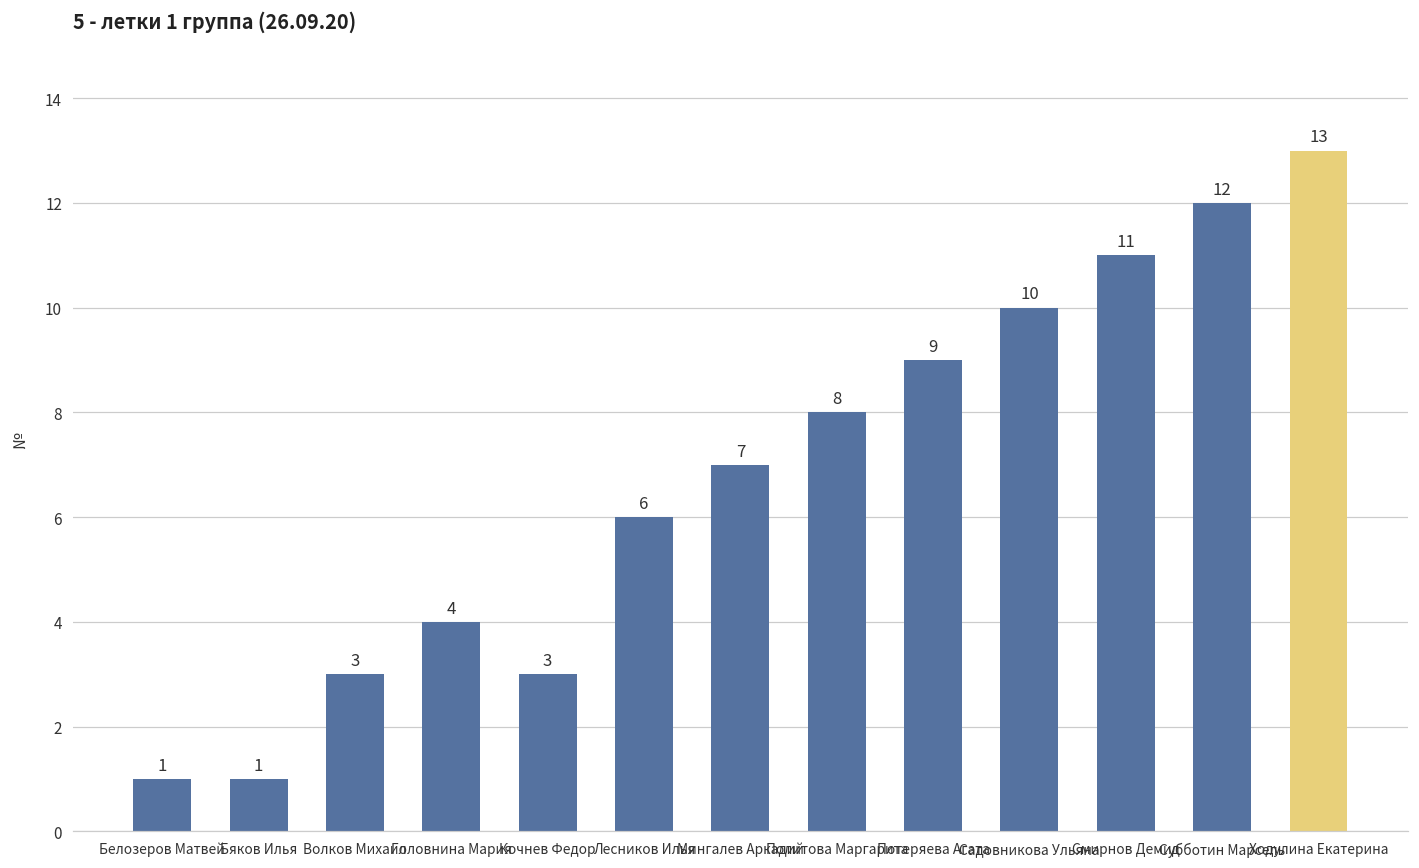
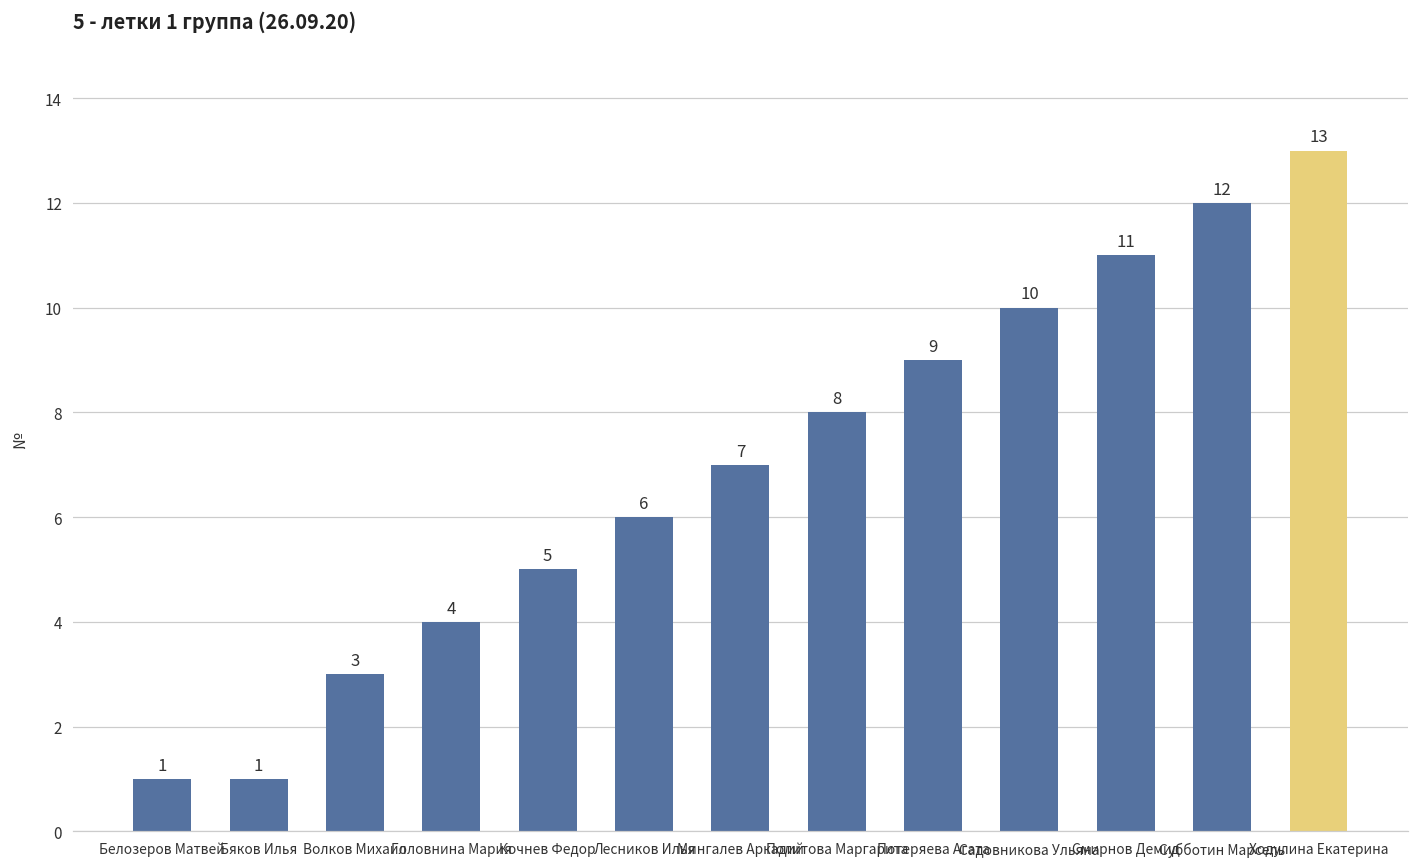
  {
    "Белозеров Матвей": 1,
    "Бяков Илья": 1,
    "Головнина Мария": 4,
-   "Кочнев Федор": 3
+   "Кочнев Федор": 5
  }
